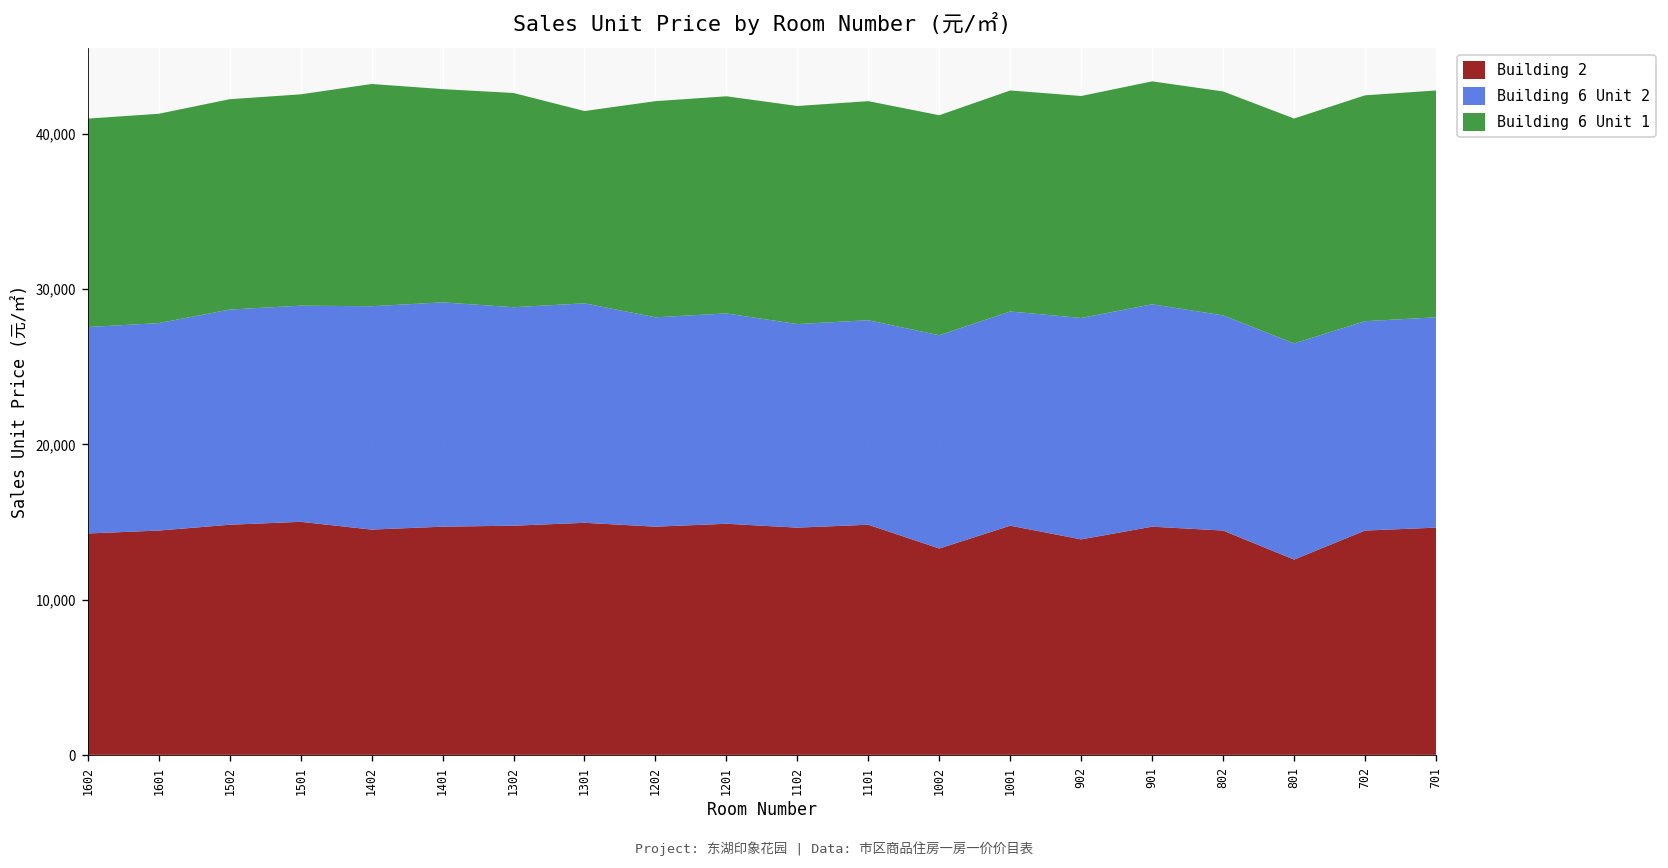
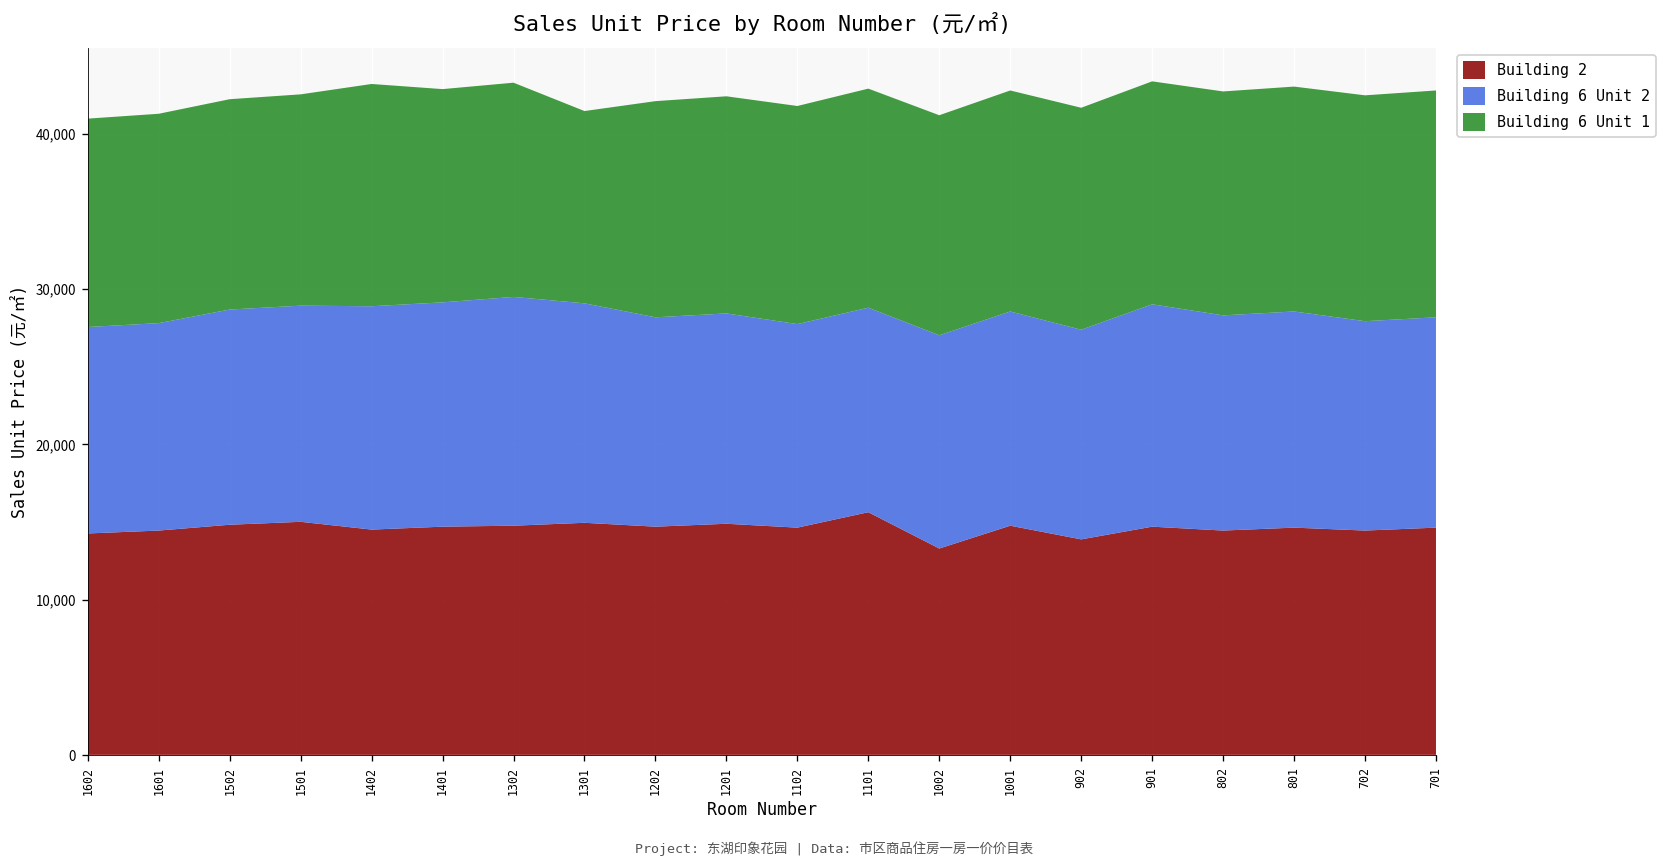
  {
    "Building 2": {
      "1602": "14,300",
      "1601": "14,400",
      "1502": "14,800",
      "1501": "15,000",
      "1402": "14,500",
      "1401": "14,700",
      "1302": "14,800",
      "1301": "14,900",
      "1202": "14,700",
      "1201": "14,900",
      "1102": "14,600",
-     "1101": "14,800",
+     "1101": "15,600",
      "1002": "13,300",
      "1001": "14,800",
      "902": "13,900",
      "901": "14,700",
      "802": "14,400",
-     "801": "12,600",
+     "801": "14,600",
      "702": "14,400",
      "701": "14,600"
    },
    "Building 6 Unit 2": {
      "1602": "13,300",
      "1601": "13,400",
      "1502": "13,900",
      "1501": "13,900",
      "1402": "14,400",
      "1401": "14,400",
-     "1302": "14,100",
+     "1302": "14,700",
      "1301": "14,100",
      "1202": "13,500",
      "1201": "13,500",
      "1102": "13,100",
      "1101": "13,200",
      "1002": "13,700",
      "1001": "13,800",
-     "902": "14,300",
+     "902": "13,500",
      "901": "14,300",
      "802": "13,900",
      "801": "13,900",
      "702": "13,500",
      "701": "13,500"
    },
    "Building 6 Unit 1": {
      "1602": "13,400",
      "1601": "13,500",
      "1502": "13,500",
      "1501": "13,600",
      "1402": "14,300",
      "1401": "13,700",
      "1302": "13,800",
      "1301": "12,400",
      "1202": "13,900",
      "1201": "14,000",
      "1102": "14,000",
      "1101": "14,100",
      "1002": "14,200",
      "1001": "14,200",
      "902": "14,300",
      "901": "14,400",
      "802": "14,400",
      "801": "14,500",
      "702": "14,500",
      "701": "14,600"
    }
  }
